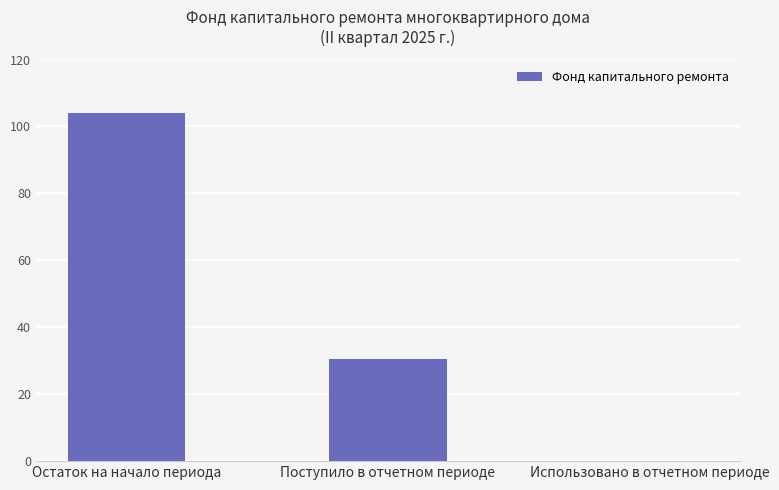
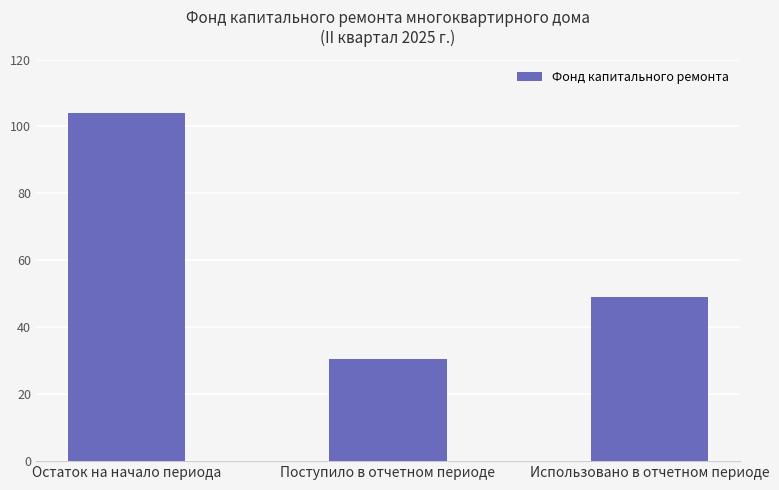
  {
    "Остаток на начало периода": 104,
    "Поступило в отчетном периоде": 31,
-   "Использовано в отчетном периоде": 0
+   "Использовано в отчетном периоде": 49
  }
